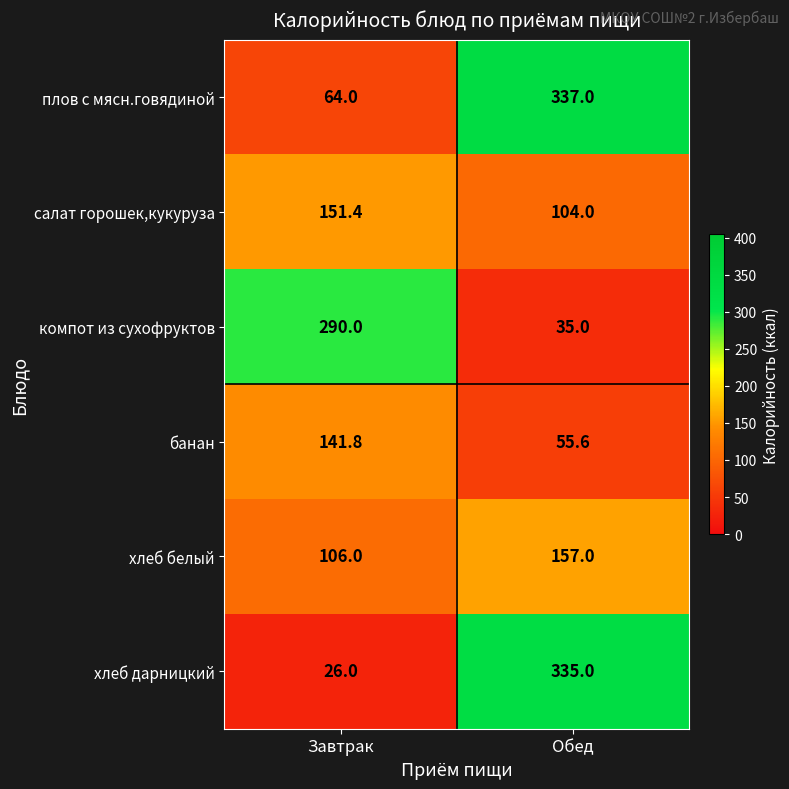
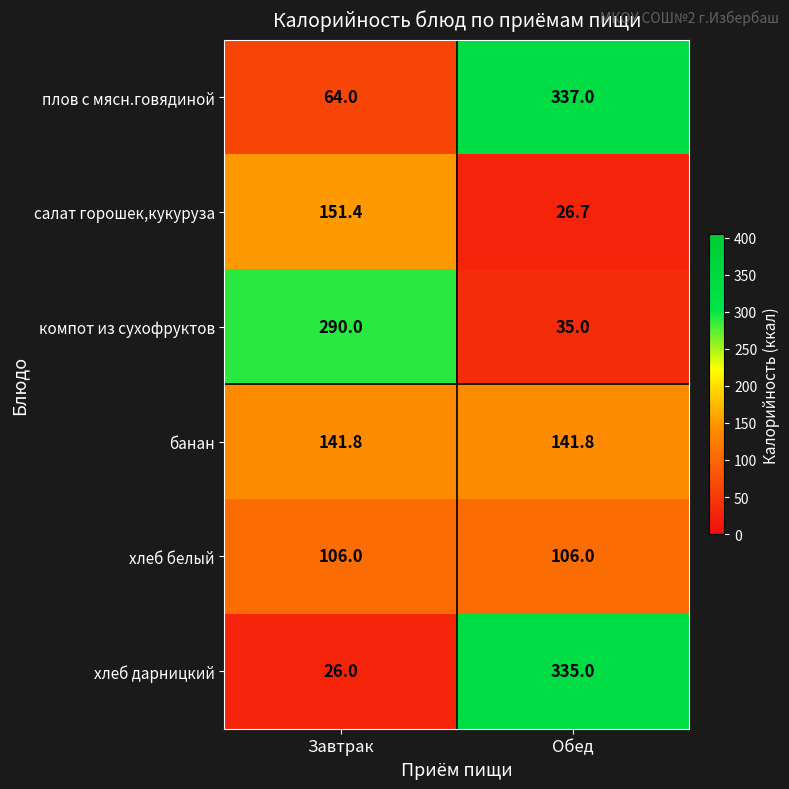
  {
    "плов с мясн.говядиной": {
      "Завтрак": 64.0,
      "Обед": 337.0
    },
    "салат горошек,кукуруза": {
      "Завтрак": 151.4,
-     "Обед": 104.0
+     "Обед": 26.7
    },
    "компот из сухофруктов": {
      "Завтрак": 290.0,
      "Обед": 35.0
    },
    "банан": {
      "Завтрак": 141.8,
-     "Обед": 55.6
+     "Обед": 141.8
    },
    "хлеб белый": {
      "Завтрак": 106.0,
-     "Обед": 157.0
+     "Обед": 106.0
    },
    "хлеб дарницкий": {
      "Завтрак": 26.0,
      "Обед": 335.0
    }
  }
